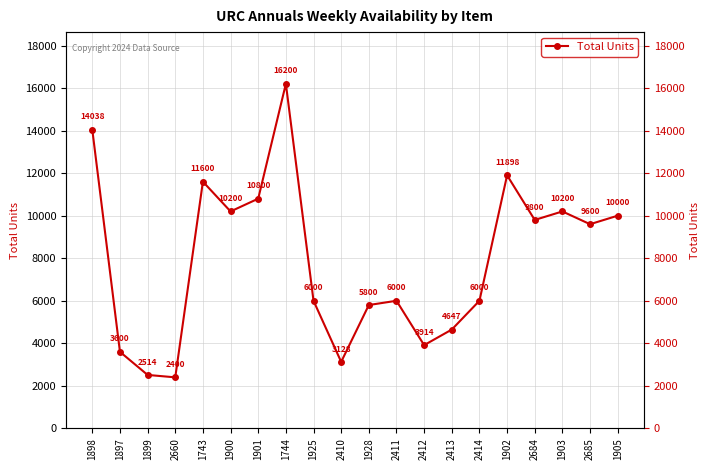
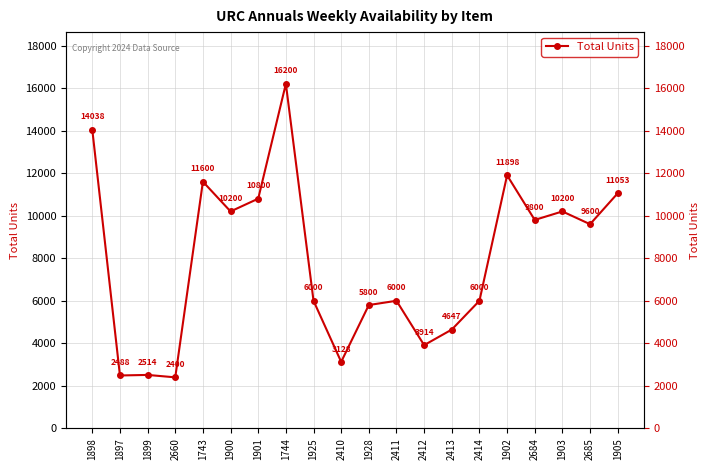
  {
    "1898": 14038,
-   "1897": 3600,
+   "1897": 2488,
    "1899": 2514,
    "2660": 2400,
    "1743": 11600,
    "1900": 10200,
    "1901": 10800,
    "1744": 16200,
    "1925": 6000,
    "2410": 3128,
    "1928": 5800,
    "2411": 6000,
    "2412": 3914,
    "2413": 4647,
    "2414": 6000,
    "1902": 11898,
    "2684": 9800,
    "1903": 10200,
    "2685": 9600,
-   "1905": 10000
+   "1905": 11053
  }
